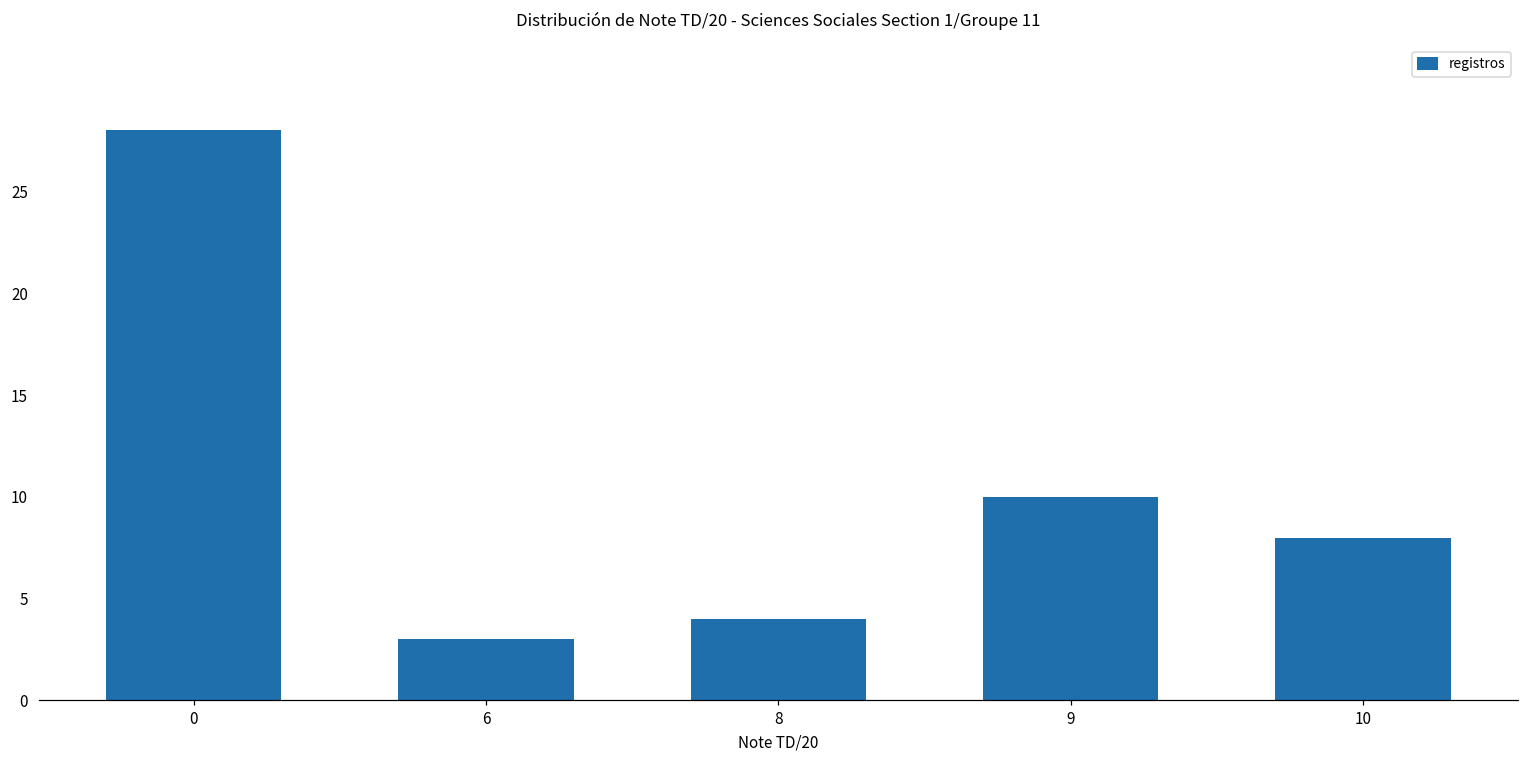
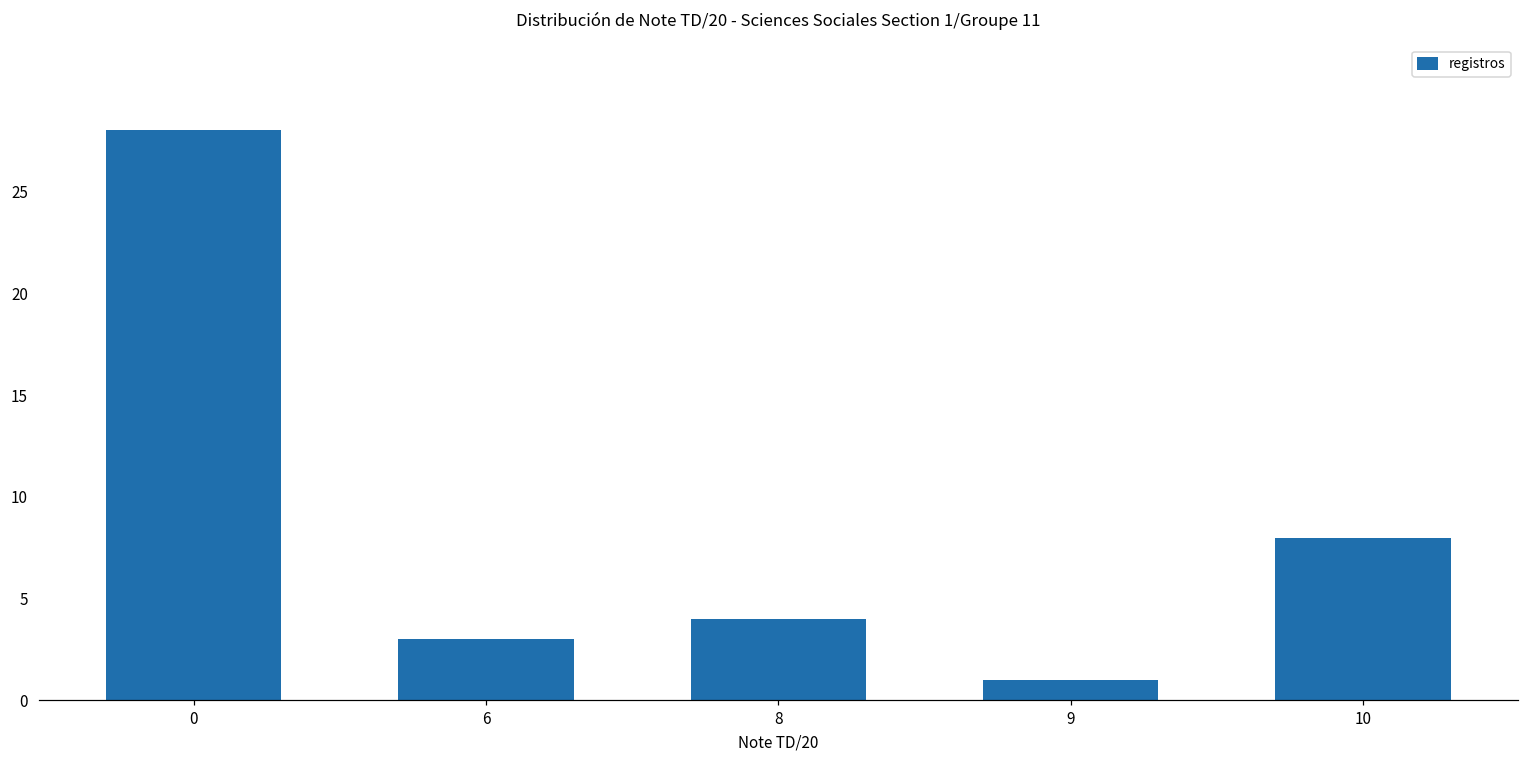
  {
    "0": 28,
    "6": 3,
    "8": 4,
-   "9": 10,
+   "9": 1,
    "10": 8
  }
